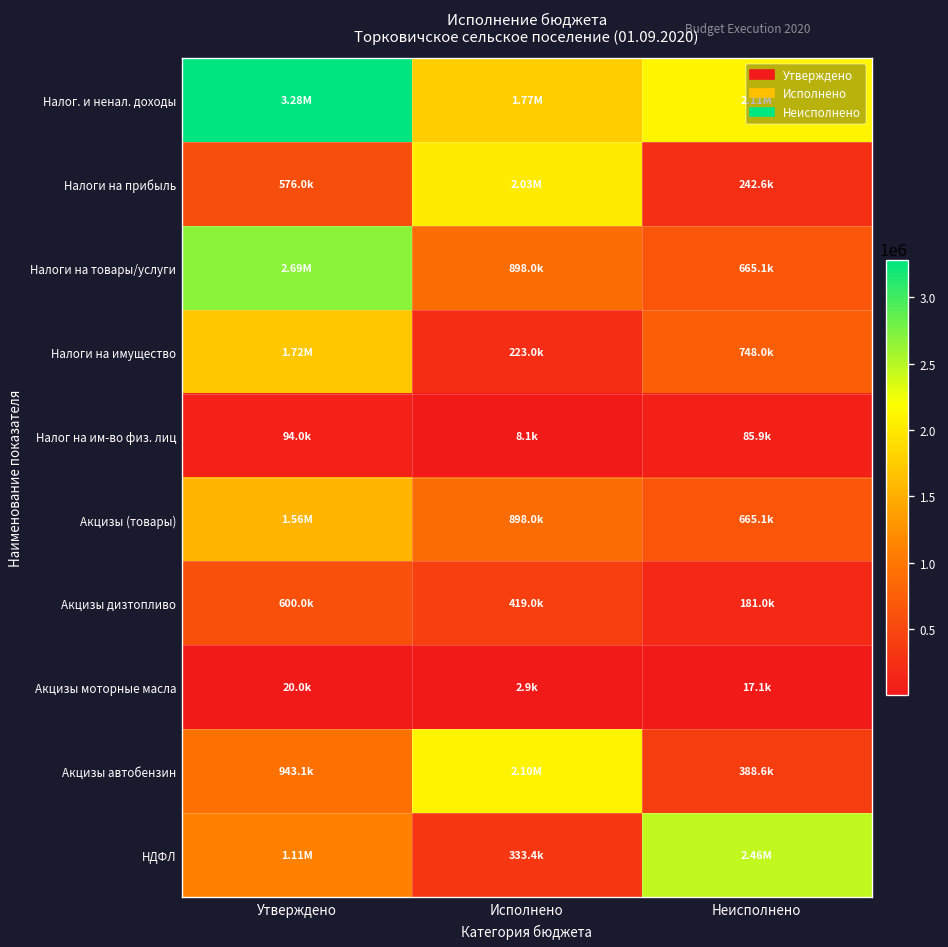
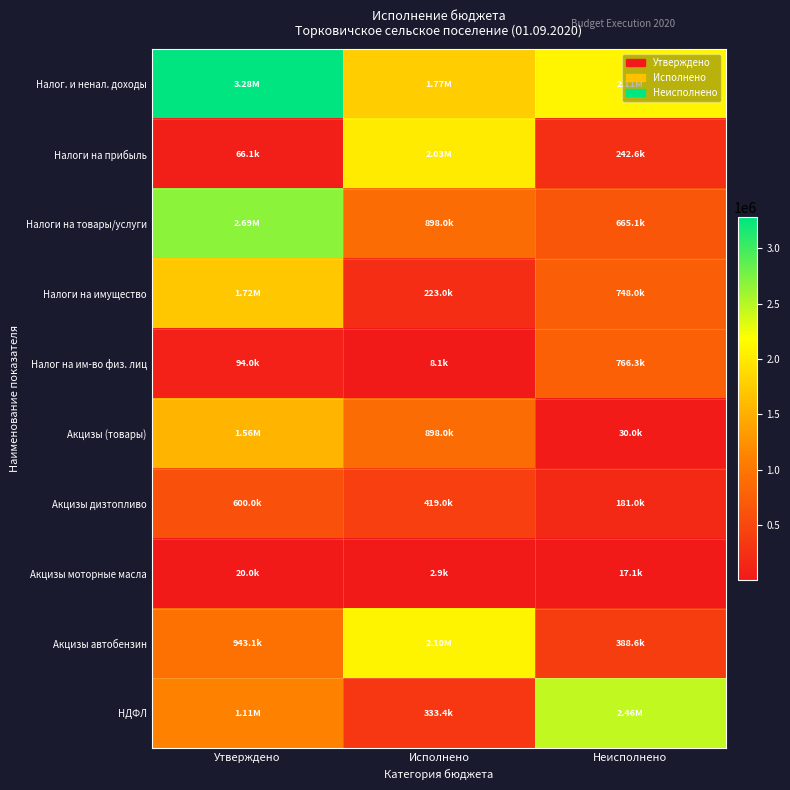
  {
    "Налог. и ненал. доходы": {
      "Утверждено": "3.28M",
      "Исполнено": "1.77M"
    },
    "Налоги на прибыль": {
-     "Утверждено": "576.0k",
+     "Утверждено": "66.1k",
      "Исполнено": "2.03M",
      "Неисполнено": "242.6k"
    },
    "Налоги на товары/услуги": {
      "Утверждено": "2.69M",
      "Исполнено": "898.0k",
      "Неисполнено": "665.1k"
    },
    "Налоги на имущество": {
      "Утверждено": "1.72M",
      "Исполнено": "223.0k",
      "Неисполнено": "748.0k"
    },
    "Налог на им-во физ. лиц": {
      "Утверждено": "94.0k",
      "Исполнено": "8.1k",
-     "Неисполнено": "85.9k"
+     "Неисполнено": "766.3k"
    },
    "Акцизы (товары)": {
      "Утверждено": "1.56M",
      "Исполнено": "898.0k",
-     "Неисполнено": "665.1k"
+     "Неисполнено": "30.0k"
    },
    "Акцизы дизтопливо": {
      "Утверждено": "600.0k",
      "Исполнено": "419.0k",
      "Неисполнено": "181.0k"
    },
    "Акцизы моторные масла": {
      "Утверждено": "20.0k",
      "Исполнено": "2.9k",
      "Неисполнено": "17.1k"
    },
    "Акцизы автобензин": {
      "Утверждено": "943.1k",
      "Исполнено": "2.10M",
      "Неисполнено": "388.6k"
    },
    "НДФЛ": {
      "Утверждено": "1.11M",
      "Исполнено": "333.4k",
      "Неисполнено": "2.46M"
    }
  }
